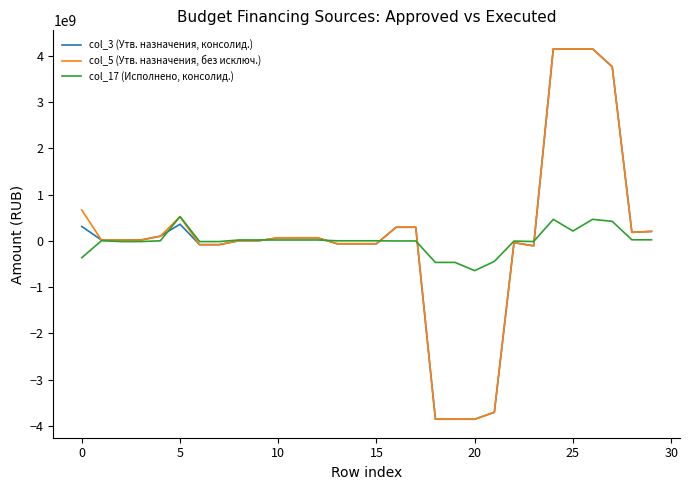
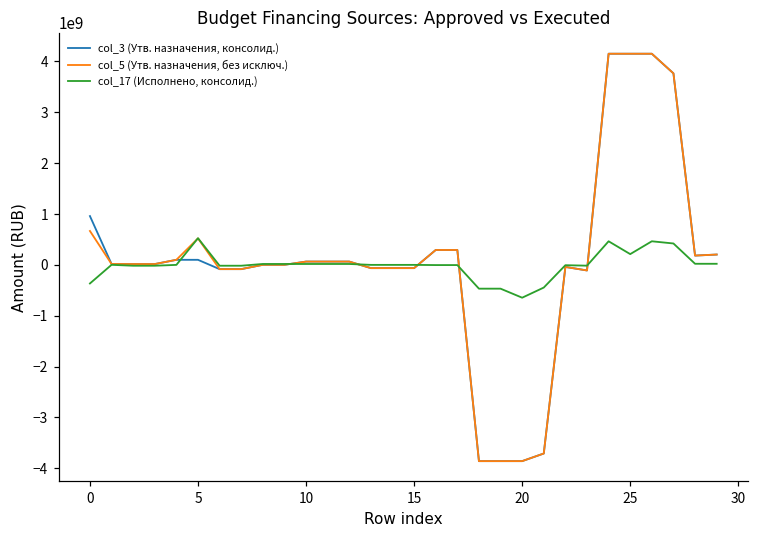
  {
    "col_3 (Утв. назначения, консолид.)": {
-     "0": 300000000,
-     "5": 400000000
+     "0": 1000000000,
+     "5": 100000000
    },
    "col_5 (Утв. назначения, без исключ.)": {
      "0": 700000000
    },
    "col_17 (Исполнено, консолид.)": {
      "0": -400000000,
      "15": 0,
      "20": -600000000,
      "25": 200000000
    }
  }
